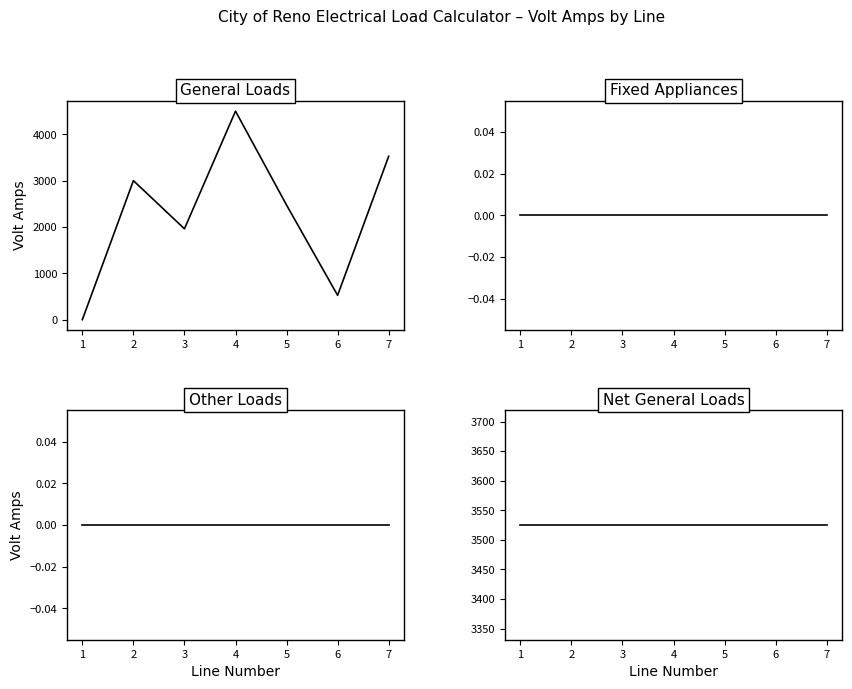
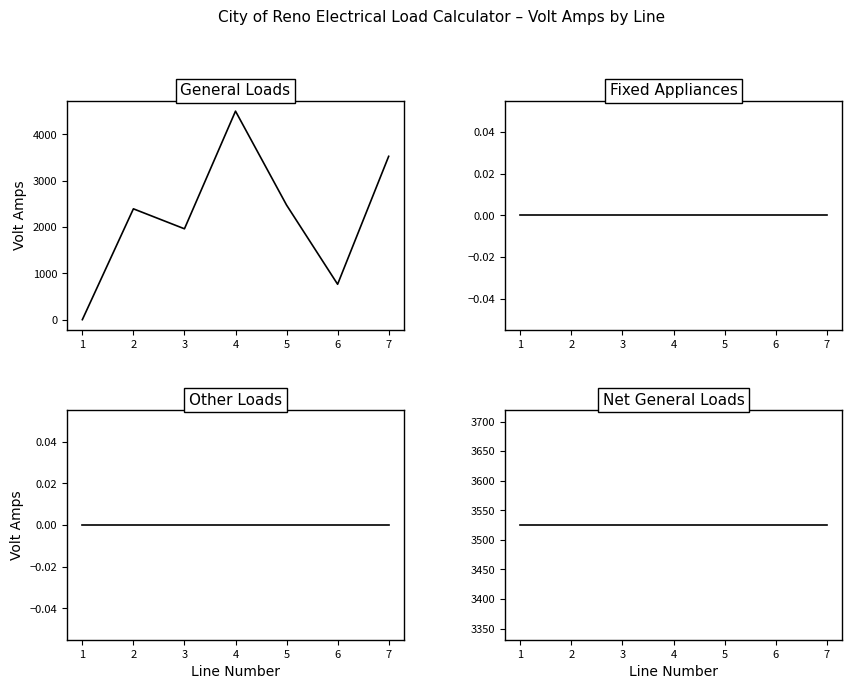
  {
    "General Loads": {
      "1": 0,
-     "2": 3000,
+     "2": 2400,
      "3": 2000,
      "4": 4500,
      "5": 2500,
-     "6": 500,
+     "6": 800,
      "7": 3500
    },
    "Fixed Appliances": {
      "1": 0.000,
      "2": 0.000,
      "3": 0.000,
      "4": 0.000,
      "5": 0.000,
      "6": 0.000,
      "7": 0.000
    },
    "Other Loads": {
      "1": 0.000,
      "2": 0.000,
      "3": 0.000,
      "4": 0.000,
      "5": 0.000,
      "6": 0.000,
      "7": 0.000
    },
    "Net General Loads": {
      "1": 3530,
      "2": 3530,
      "3": 3530,
      "4": 3530,
      "5": 3530,
      "6": 3530,
      "7": 3530
    }
  }
